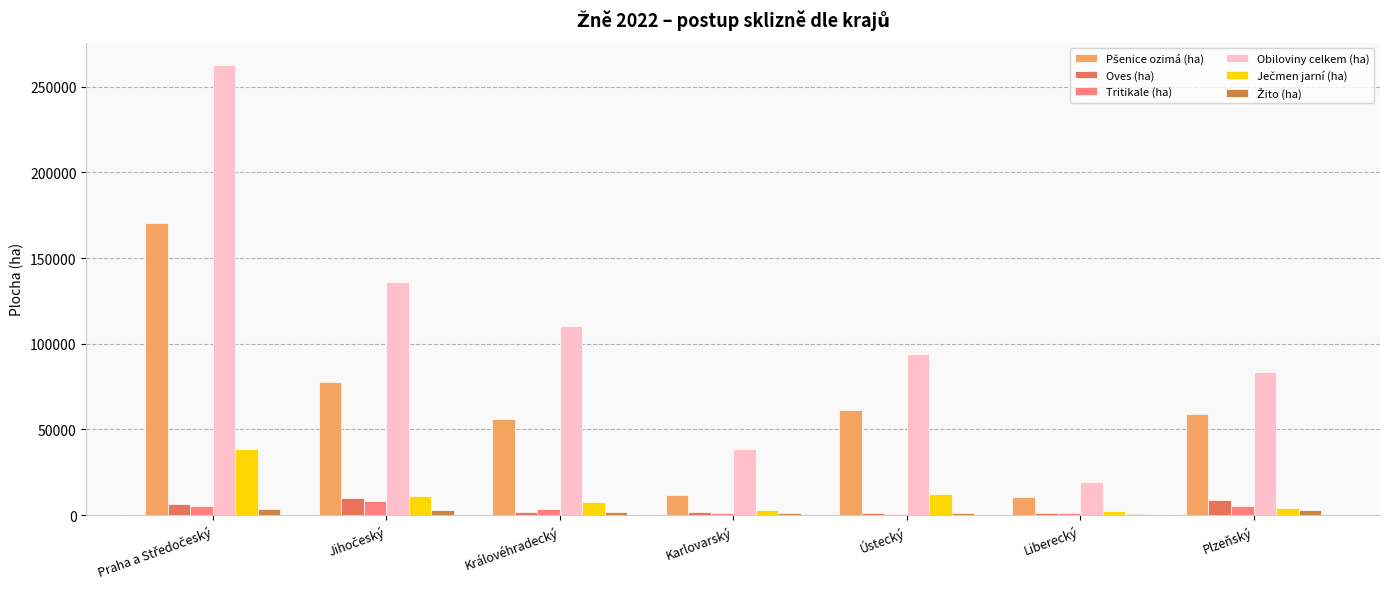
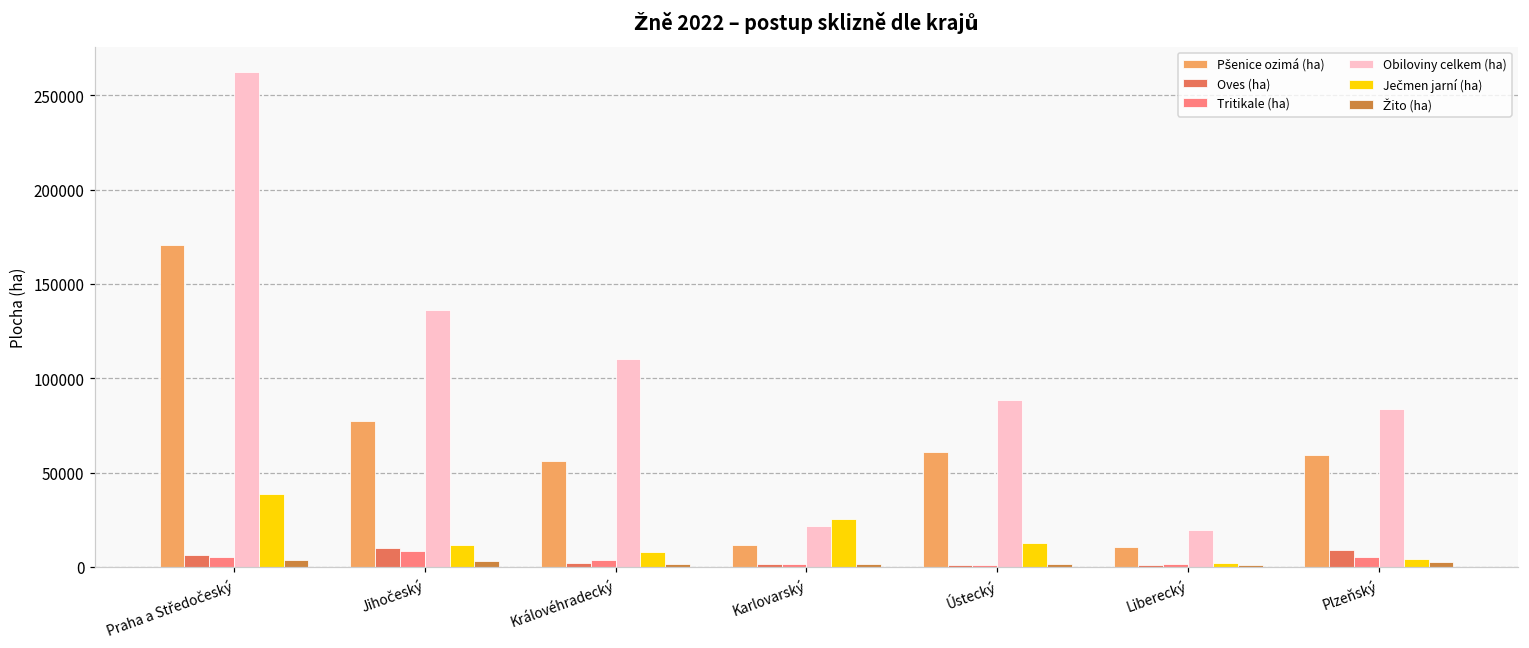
  {
    "Obiloviny celkem (ha)": {
      "Praha a Středočeský": 263000,
      "Jihočeský": 136000,
      "Královéhradecký": 110000,
-     "Karlovarský": 39000,
-     "Ústecký": 94000,
+     "Karlovarský": 22000,
+     "Ústecký": 88000,
      "Liberecký": 19000,
      "Plzeňský": 84000
    },
    "Ječmen jarní (ha)": {
      "Praha a Středočeský": 39000,
      "Jihočeský": 11000,
      "Královéhradecký": 8000,
-     "Karlovarský": 3000,
+     "Karlovarský": 26000,
      "Ústecký": 13000,
      "Liberecký": 2000,
      "Plzeňský": 4000
    }
  }
